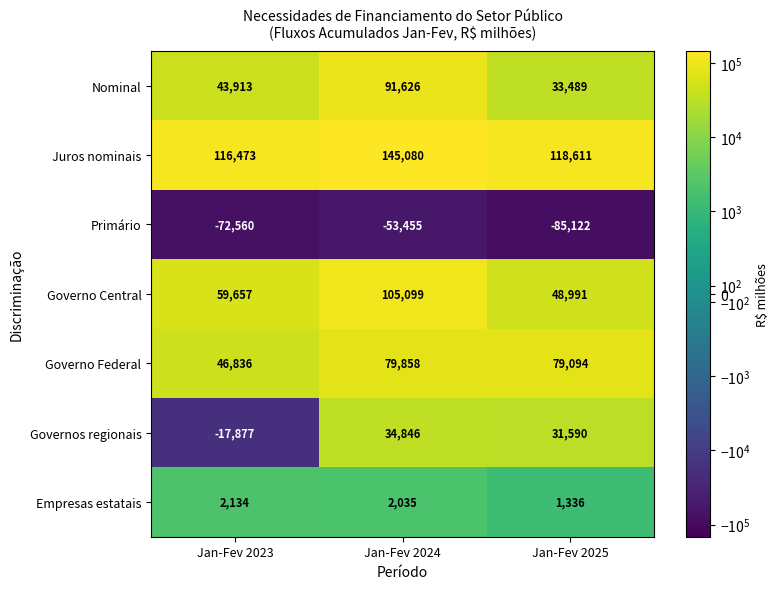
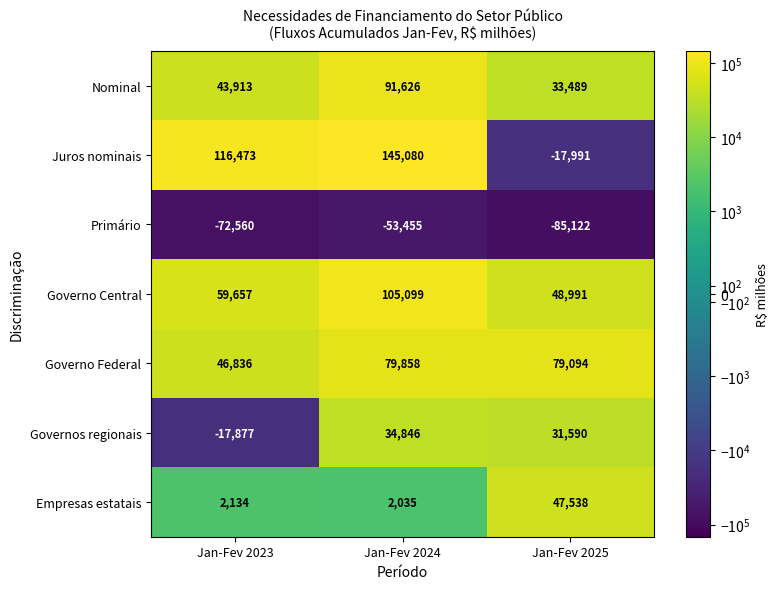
  {
    "Nominal": {
      "Jan-Fev 2023": "43,913",
      "Jan-Fev 2024": "91,626",
      "Jan-Fev 2025": "33,489"
    },
    "Juros nominais": {
      "Jan-Fev 2023": "116,473",
      "Jan-Fev 2024": "145,080",
-     "Jan-Fev 2025": "118,611"
+     "Jan-Fev 2025": "-17,991"
    },
    "Primário": {
      "Jan-Fev 2023": "-72,560",
      "Jan-Fev 2024": "-53,455",
      "Jan-Fev 2025": "-85,122"
    },
    "Governo Central": {
      "Jan-Fev 2023": "59,657",
      "Jan-Fev 2024": "105,099",
      "Jan-Fev 2025": "48,991"
    },
    "Governo Federal": {
      "Jan-Fev 2023": "46,836",
      "Jan-Fev 2024": "79,858",
      "Jan-Fev 2025": "79,094"
    },
    "Governos regionais": {
      "Jan-Fev 2023": "-17,877",
      "Jan-Fev 2024": "34,846",
      "Jan-Fev 2025": "31,590"
    },
    "Empresas estatais": {
      "Jan-Fev 2023": "2,134",
      "Jan-Fev 2024": "2,035",
-     "Jan-Fev 2025": "1,336"
+     "Jan-Fev 2025": "47,538"
    }
  }
